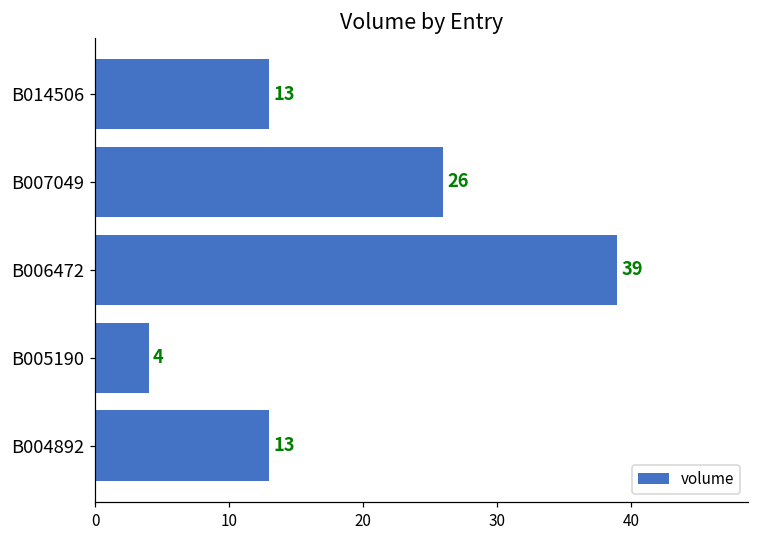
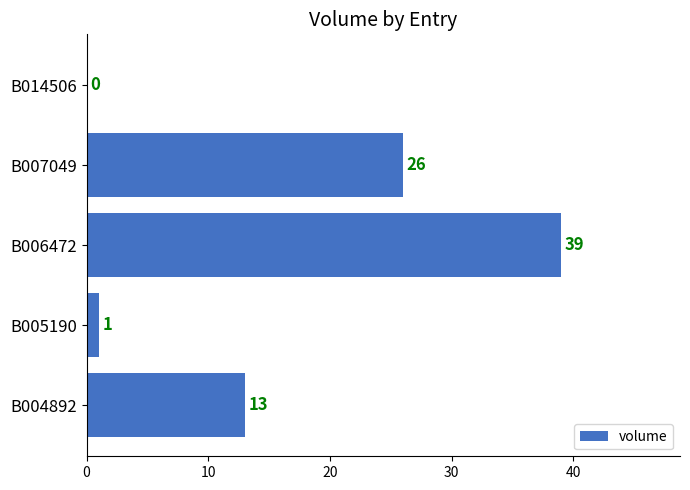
  {
-   "B014506": 13,
+   "B014506": 0,
    "B007049": 26,
    "B006472": 39,
-   "B005190": 4,
+   "B005190": 1,
    "B004892": 13
  }
